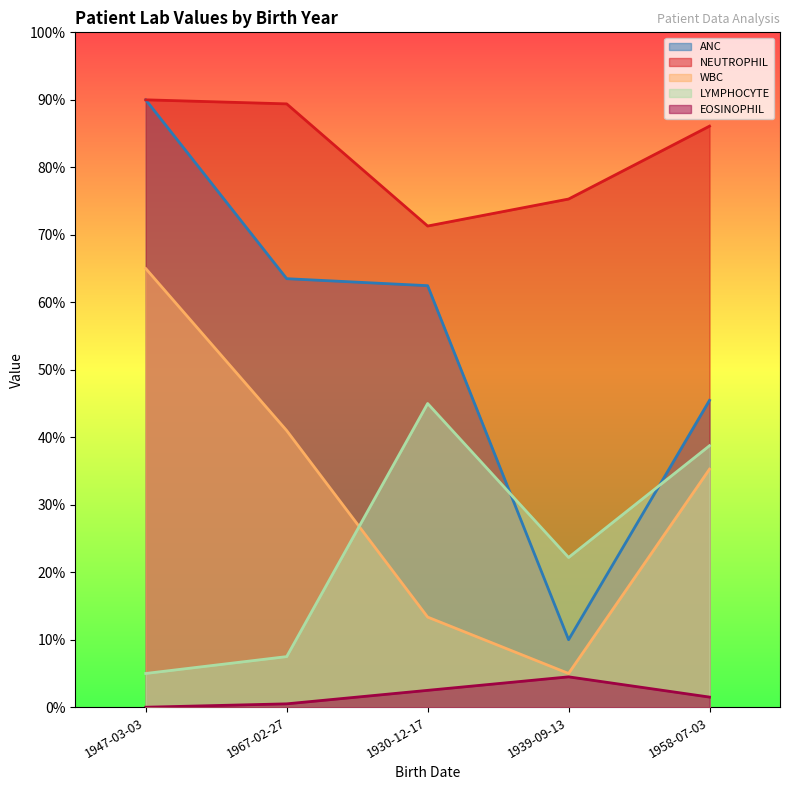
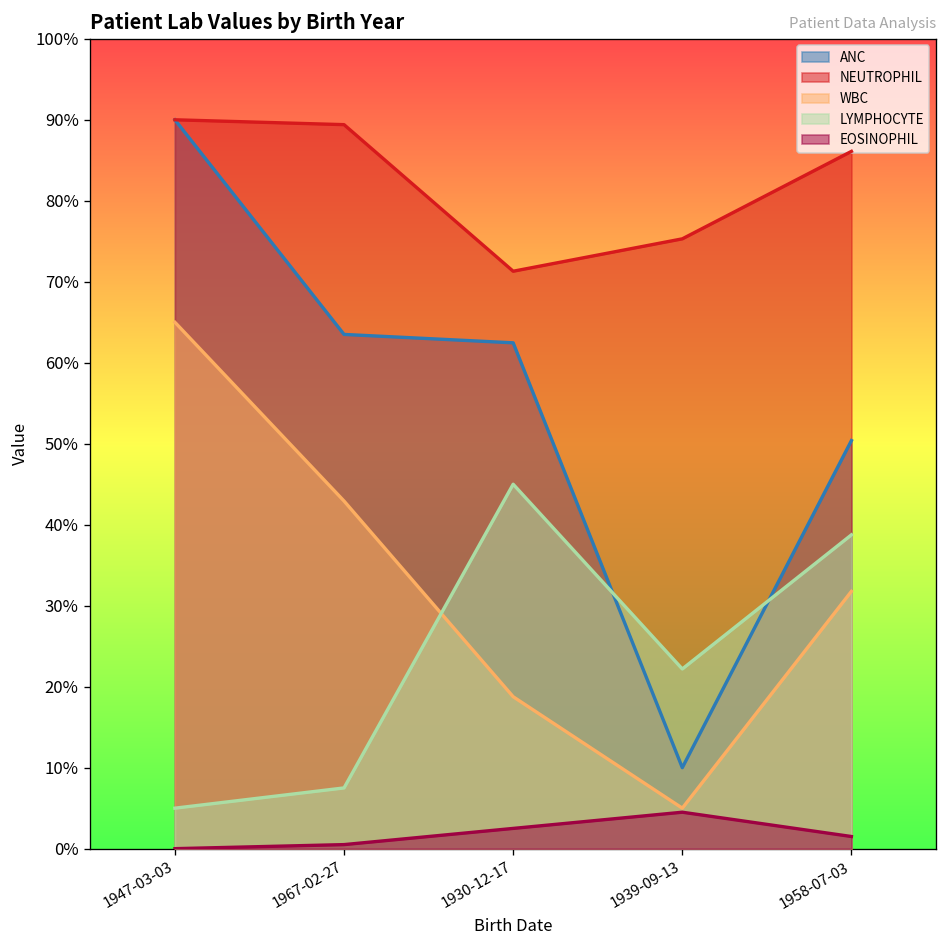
  {
    "ANC": {
      "1967-02-27": "63%",
      "1930-12-17": "62%",
      "1939-09-13": "10%",
-     "1958-07-03": "45%"
+     "1958-07-03": "50%"
    },
    "WBC": {
      "1947-03-03": "65%",
-     "1967-02-27": "41%",
-     "1930-12-17": "13%",
+     "1967-02-27": "43%",
+     "1930-12-17": "19%",
      "1939-09-13": "5%",
-     "1958-07-03": "35%"
+     "1958-07-03": "32%"
    },
    "LYMPHOCYTE": {
      "1947-03-03": "5%",
      "1967-02-27": "8%",
      "1930-12-17": "45%",
      "1939-09-13": "22%",
      "1958-07-03": "39%"
    }
  }
